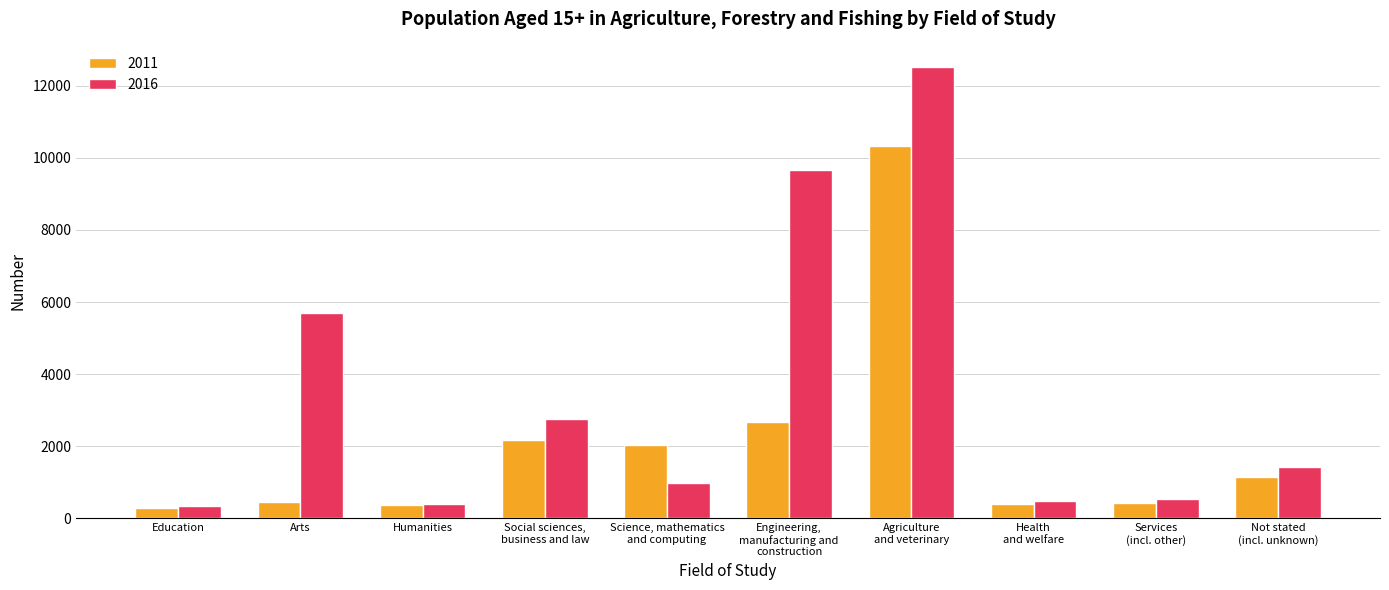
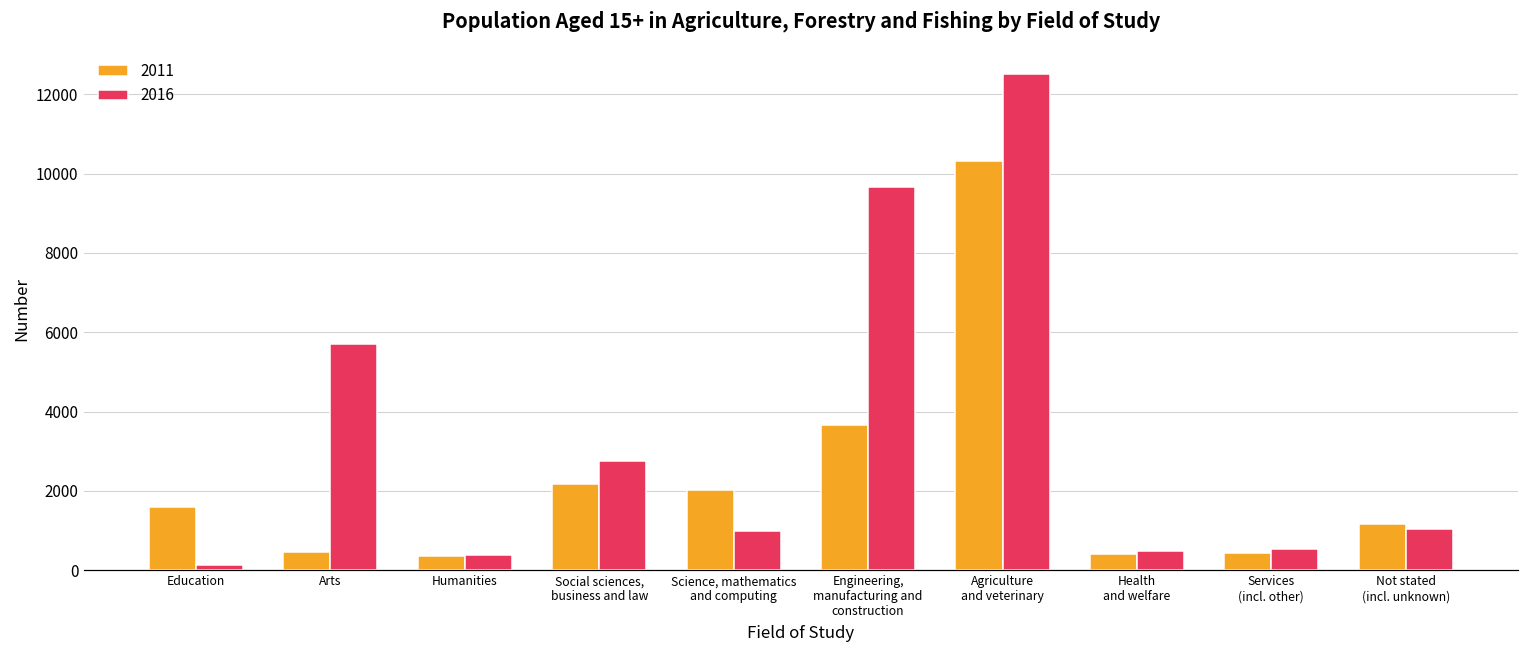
  {
    "2011": {
-     "Education": 300,
+     "Education": 1600,
      "Arts": 500,
      "Humanities": 400,
      "Social sciences, business and law": 2200,
      "Science, mathematics and computing": 2000,
-     "Engineering, manufacturing and construction": 2700,
+     "Engineering, manufacturing and construction": 3700,
      "Agriculture and veterinary": 10300,
      "Health and welfare": 400,
      "Services (incl. other)": 400,
      "Not stated (incl. unknown)": 1200
    },
    "2016": {
-     "Education": 400,
+     "Education": 100,
      "Arts": 5700,
      "Humanities": 400,
      "Social sciences, business and law": 2800,
      "Science, mathematics and computing": 1000,
      "Engineering, manufacturing and construction": 9700,
      "Agriculture and veterinary": 12500,
      "Health and welfare": 500,
      "Services (incl. other)": 500,
-     "Not stated (incl. unknown)": 1400
+     "Not stated (incl. unknown)": 1000
    }
  }
